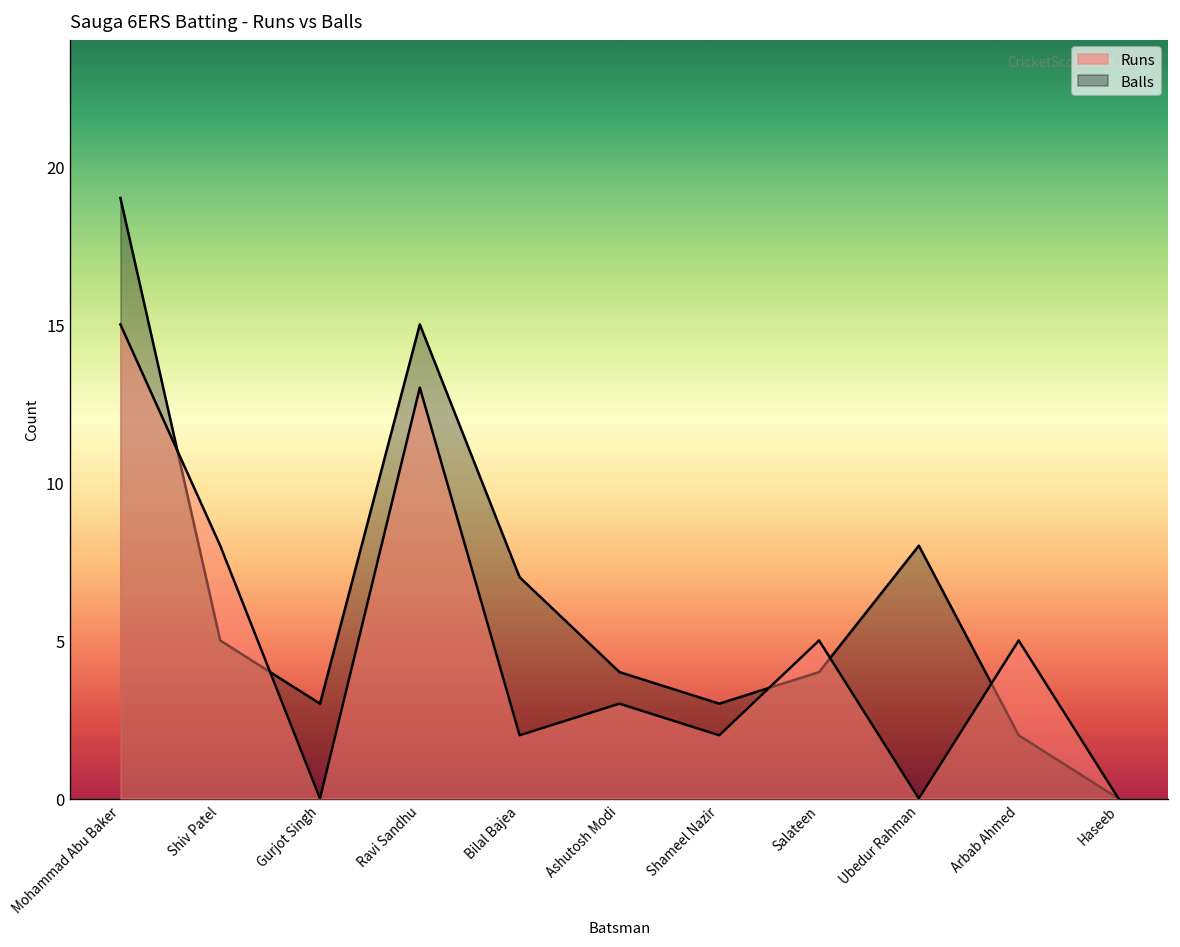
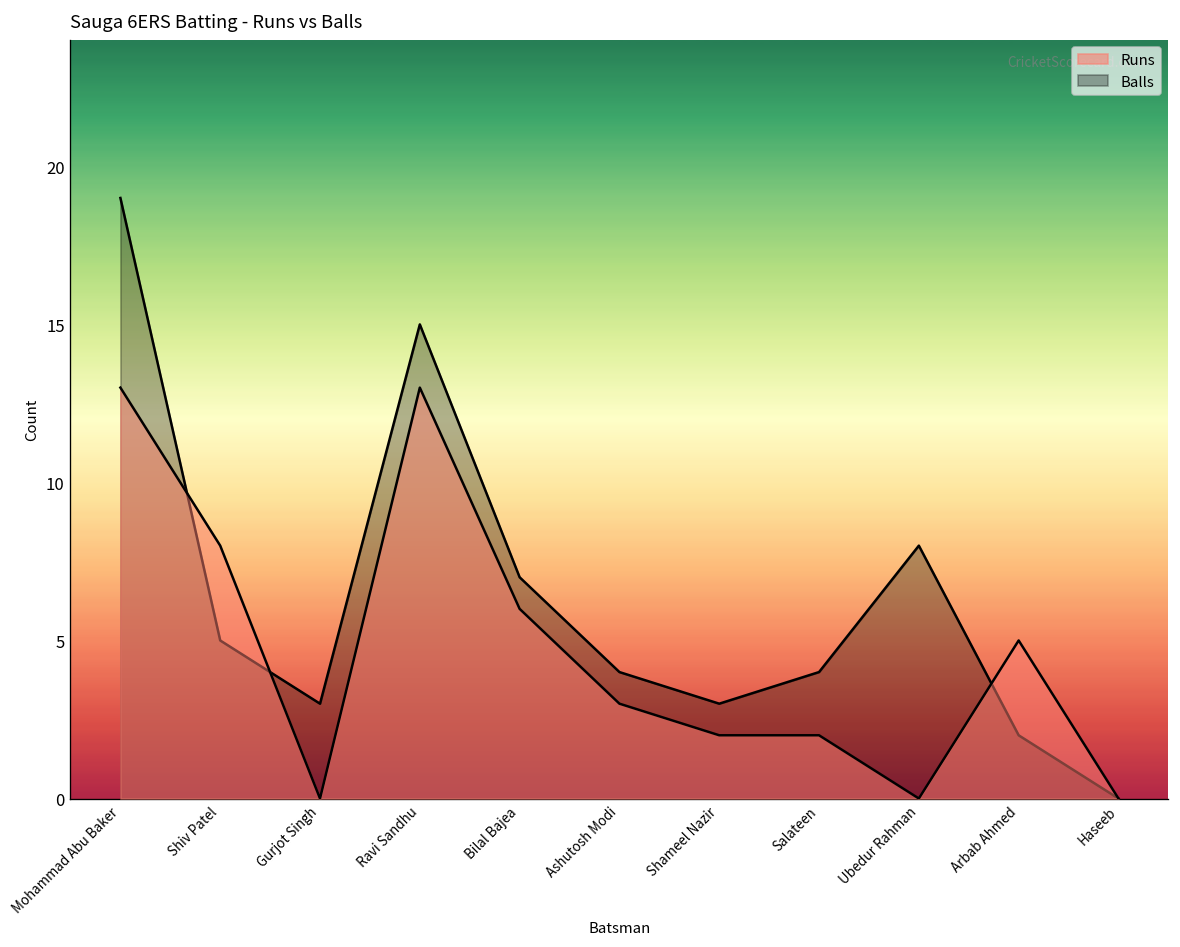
  {
    "Balls": {
      "Mohammad Abu Baker": 19,
      "Shiv Patel": 5,
      "Gurjot Singh": 3,
      "Ravi Sandhu": 15,
      "Bilal Bajea": 7,
      "Ashutosh Modi": 4,
      "Shameel Nazir": 3,
      "Salateen": 4,
      "Ubedur Rahman": 8,
      "Arbab Ahmed": 2
    },
    "Runs": {
-     "Mohammad Abu Baker": 15,
+     "Mohammad Abu Baker": 13,
      "Shiv Patel": 8,
      "Gurjot Singh": 0,
      "Ravi Sandhu": 13,
-     "Bilal Bajea": 2,
+     "Bilal Bajea": 6,
      "Ashutosh Modi": 3,
      "Shameel Nazir": 2,
-     "Salateen": 5,
+     "Salateen": 2,
      "Ubedur Rahman": 0,
      "Arbab Ahmed": 5
    }
  }
